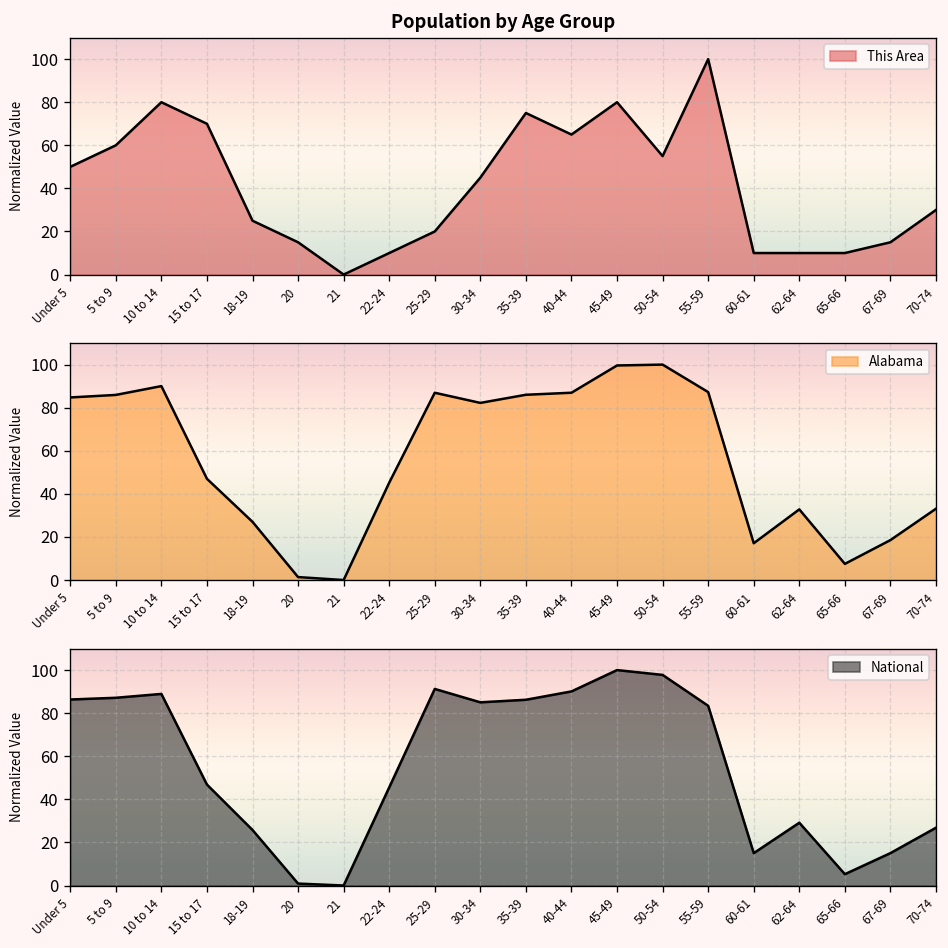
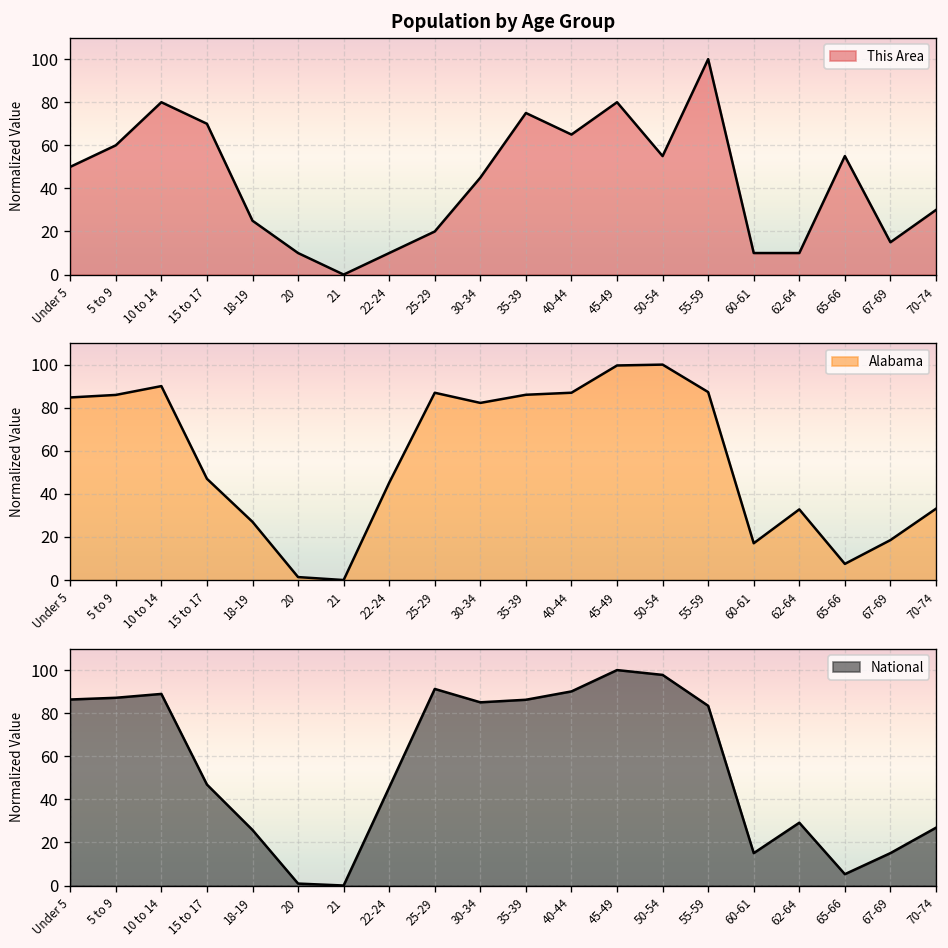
  {
    "Population by Age Group": {
      "Under 5": 50,
      "5 to 9": 60,
      "10 to 14": 80,
      "15 to 17": 70,
      "18-19": 25,
-     "20": 15,
+     "20": 10,
      "21": 0,
      "22-24": 10,
      "25-29": 20,
      "30-34": 45,
      "35-39": 75,
      "40-44": 65,
      "45-49": 80,
      "50-54": 55,
      "55-59": 100,
      "60-61": 10,
      "62-64": 10,
-     "65-66": 10,
+     "65-66": 55,
      "67-69": 15,
      "70-74": 30
    }
  }
